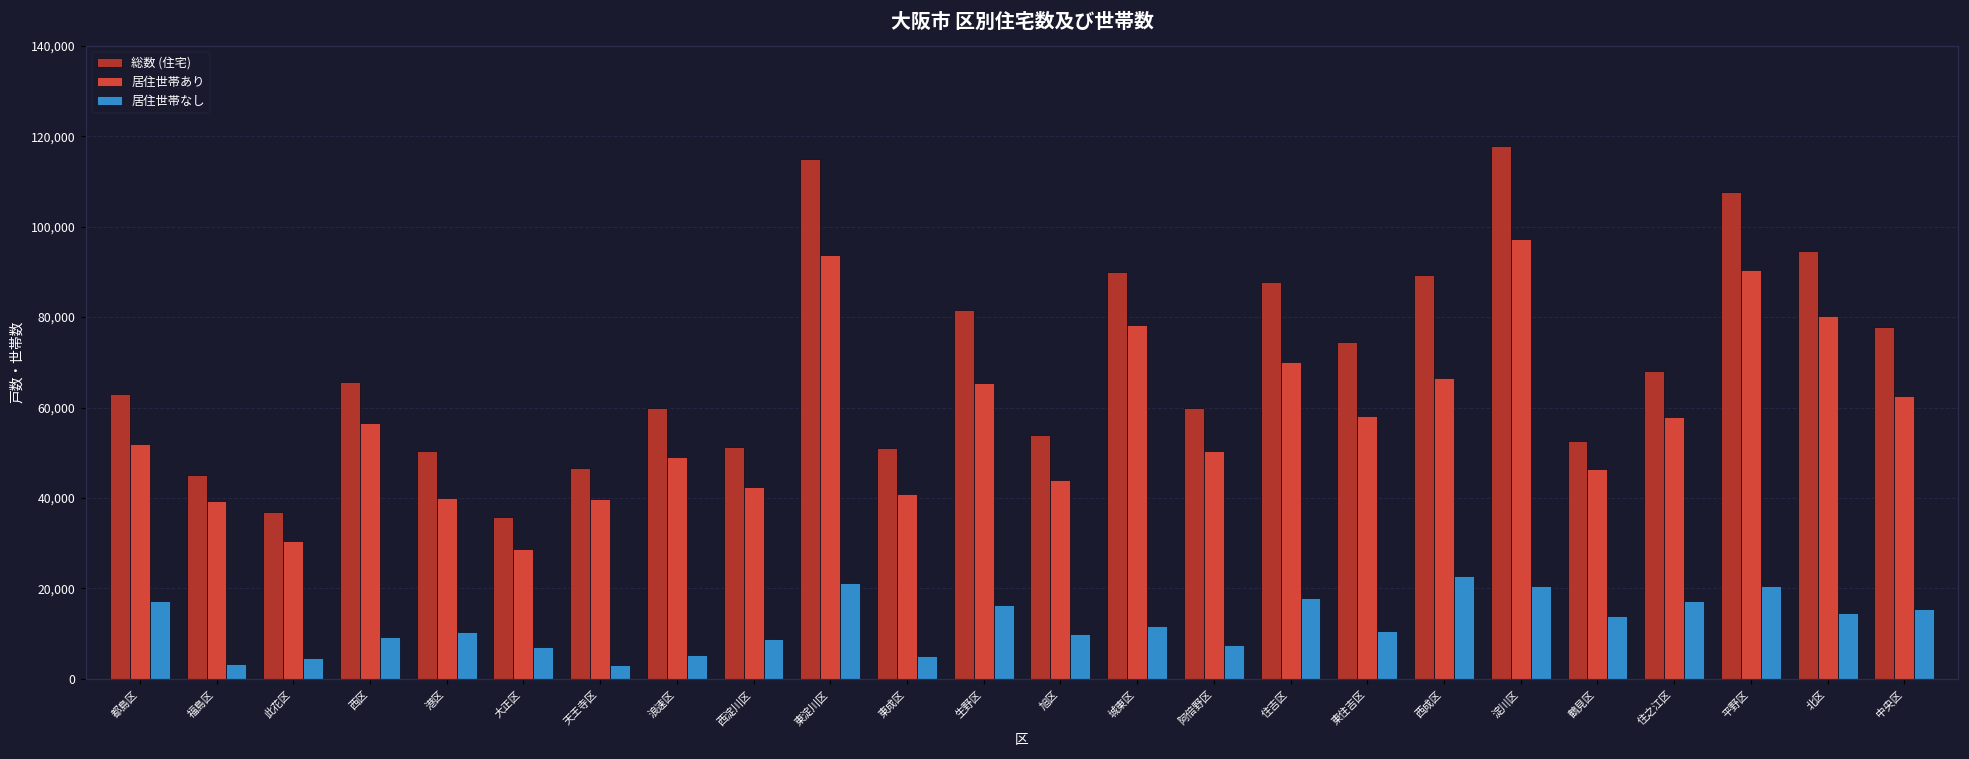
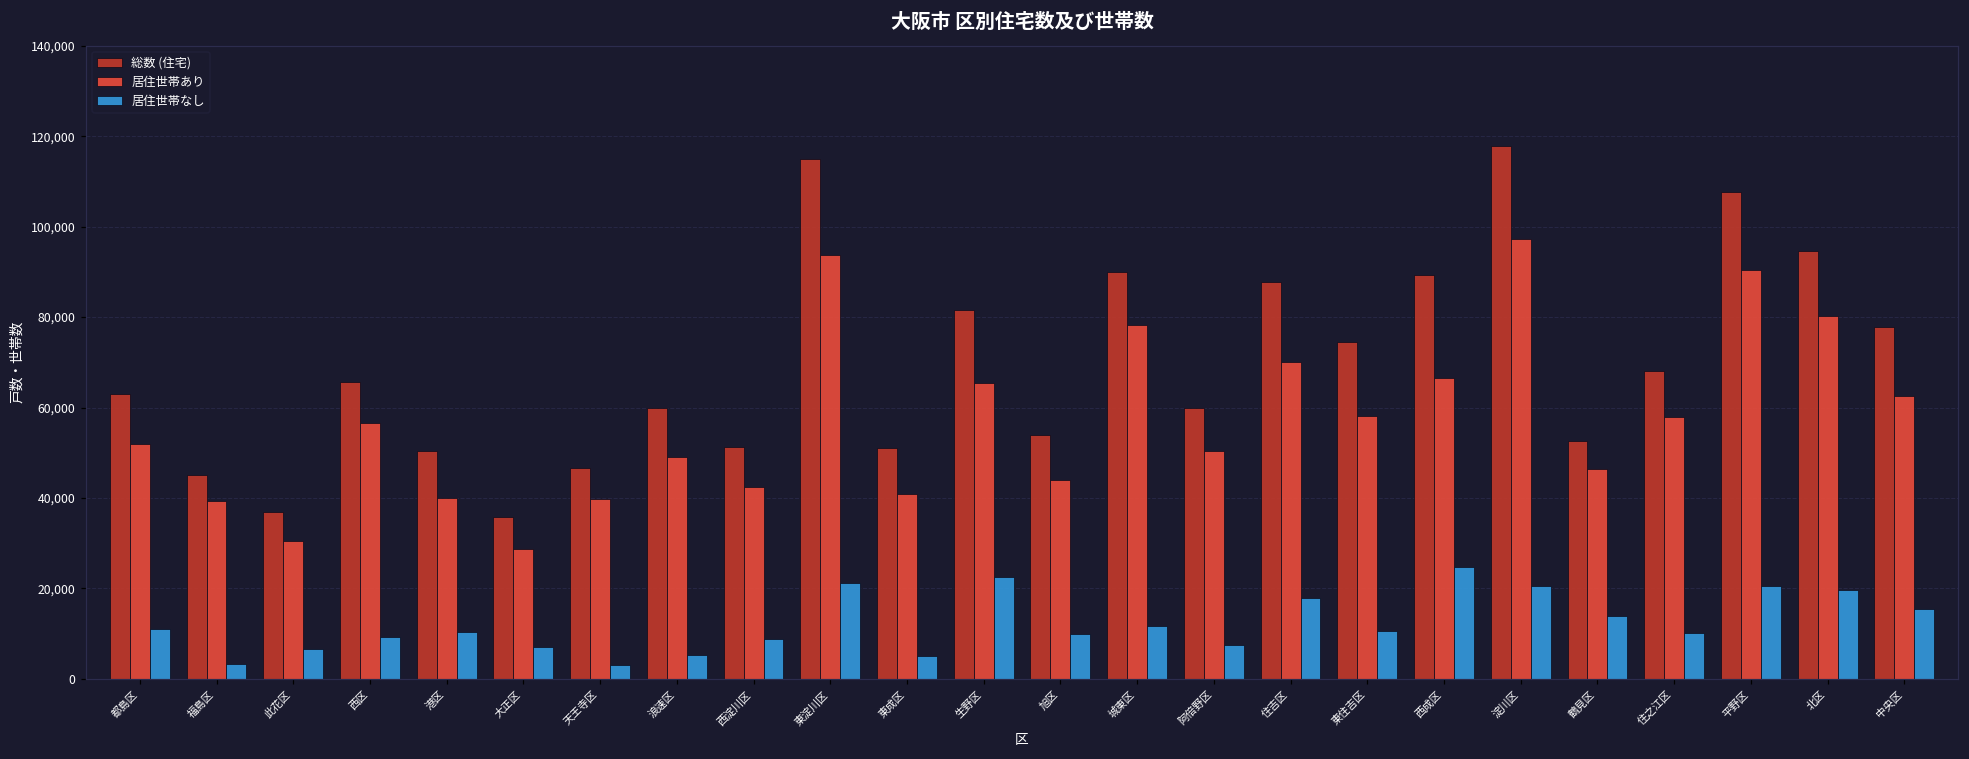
  {
    "居住世帯なし": {
-     "都島区": "17,000",
+     "都島区": "11,000",
      "福島区": "3,000",
-     "此花区": "5,000",
+     "此花区": "7,000",
      "西区": "9,000",
      "港区": "10,000",
      "大正区": "7,000",
      "天王寺区": "3,000",
      "浪速区": "5,000",
      "西淀川区": "9,000",
      "東淀川区": "21,000",
      "東成区": "5,000",
-     "生野区": "16,000",
+     "生野区": "23,000",
      "旭区": "10,000",
      "城東区": "12,000",
      "阿倍野区": "8,000",
      "住吉区": "18,000",
      "東住吉区": "11,000",
-     "西成区": "23,000",
+     "西成区": "25,000",
      "淀川区": "21,000",
      "鶴見区": "14,000",
-     "住之江区": "17,000",
+     "住之江区": "10,000",
      "平野区": "21,000",
-     "北区": "14,000",
+     "北区": "20,000",
      "中央区": "15,000"
    }
  }
